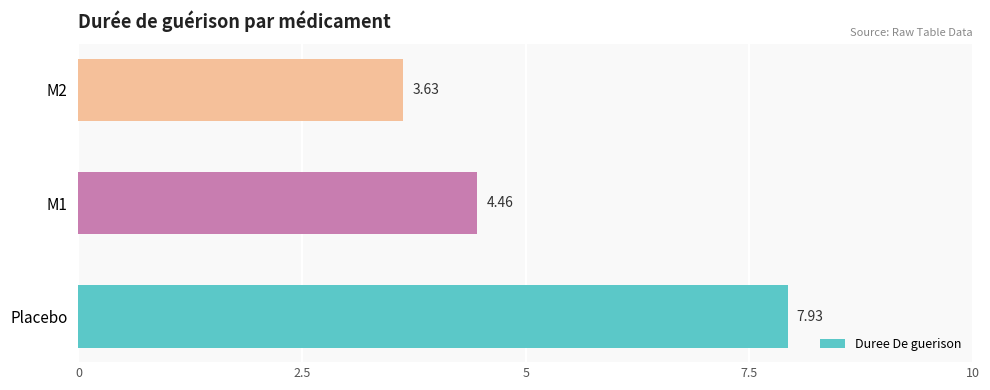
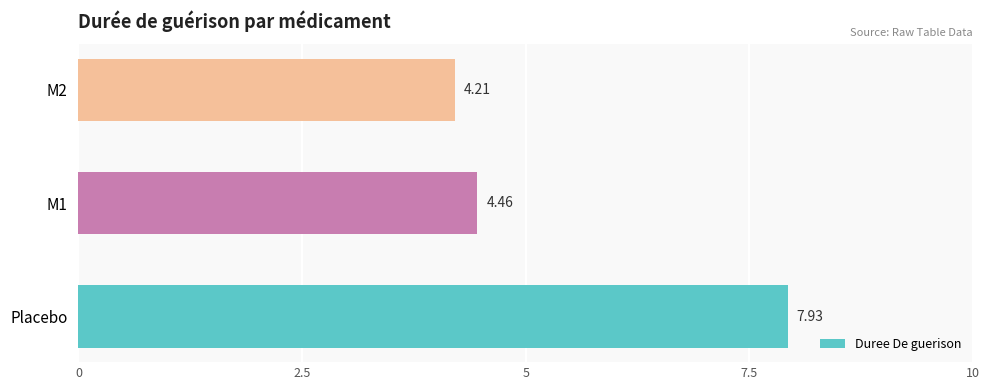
  {
-   "M2": 3.63,
+   "M2": 4.21,
    "M1": 4.46,
    "Placebo": 7.93
  }
